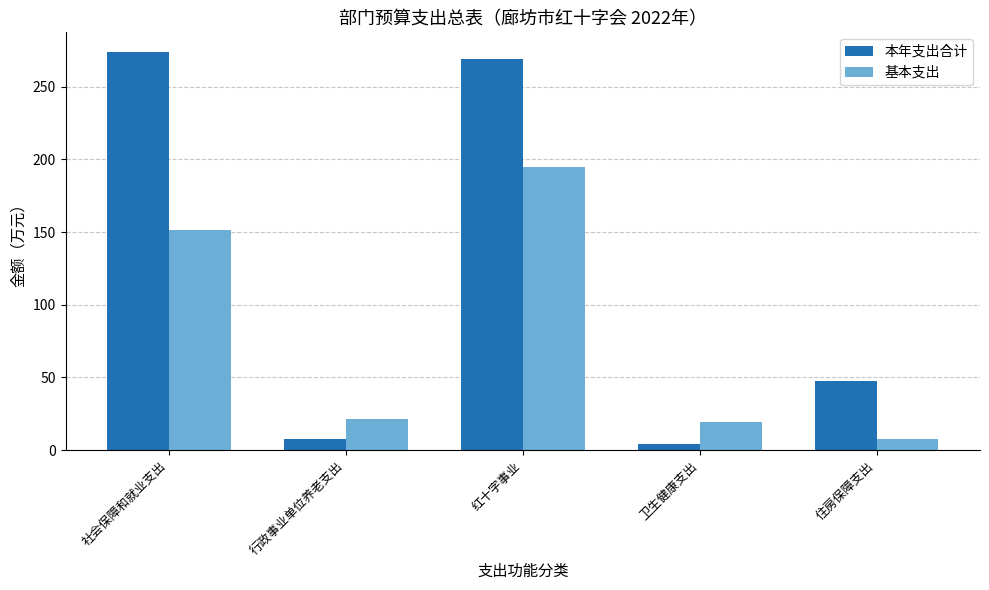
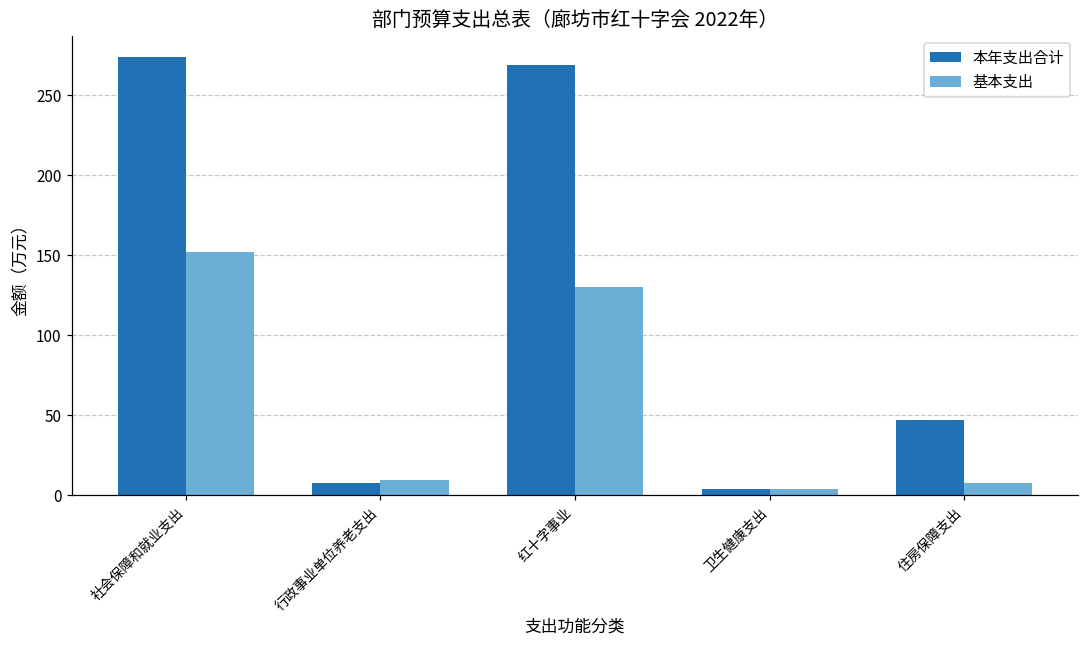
  {
    "本年支出合计": {
      "社会保障和就业支出": 274,
      "行政事业单位养老支出": 8,
      "红十字事业": 269,
      "卫生健康支出": 4,
      "住房保障支出": 47
    },
    "基本支出": {
      "社会保障和就业支出": 152,
-     "行政事业单位养老支出": 21,
-     "红十字事业": 195,
-     "卫生健康支出": 19,
+     "行政事业单位养老支出": 10,
+     "红十字事业": 130,
+     "卫生健康支出": 4,
      "住房保障支出": 7
    }
  }
